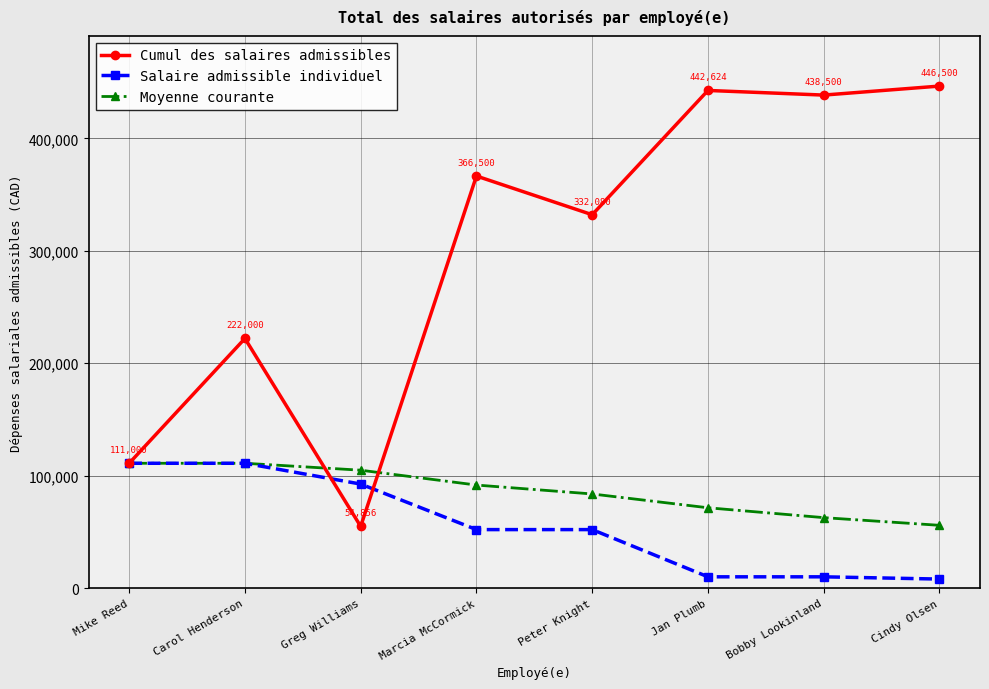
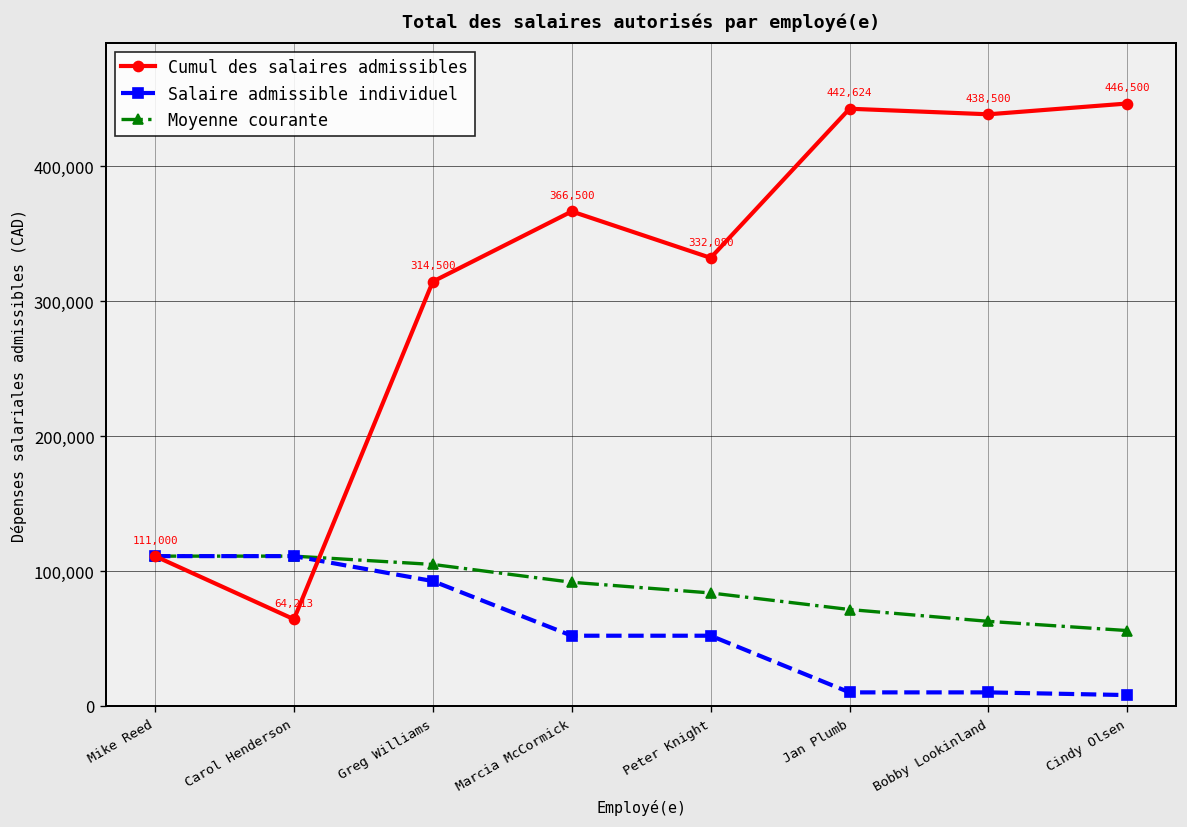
  {
    "Cumul des salaires admissibles": {
-     "Carol Henderson": "222,000",
-     "Greg Williams": "54,856",
+     "Carol Henderson": "64,213",
+     "Greg Williams": "314,500",
      "Marcia McCormick": "366,500",
      "Peter Knight": "332,080",
      "Jan Plumb": "442,624",
      "Bobby Lookinland": "438,500",
      "Cindy Olsen": "446,500"
    },
    "Salaire admissible individuel": {
      "Greg Williams": "93,000",
      "Marcia McCormick": "52,000",
      "Peter Knight": "52,000",
      "Jan Plumb": "10,000",
      "Bobby Lookinland": "10,000",
      "Cindy Olsen": "8,000"
    },
    "Moyenne courante": {
      "Greg Williams": "105,000",
      "Marcia McCormick": "92,000",
      "Peter Knight": "84,000",
      "Jan Plumb": "71,000",
      "Bobby Lookinland": "63,000",
      "Cindy Olsen": "56,000"
    }
  }
